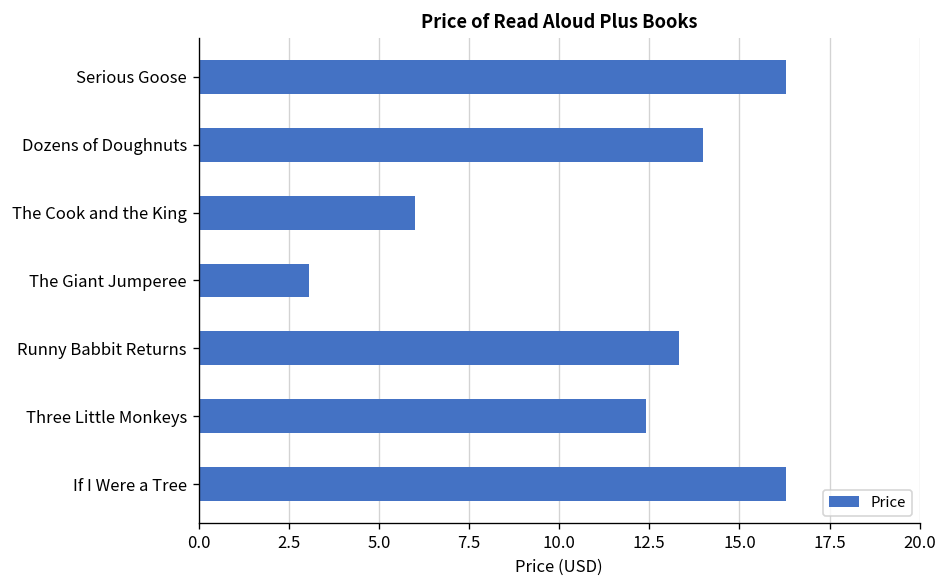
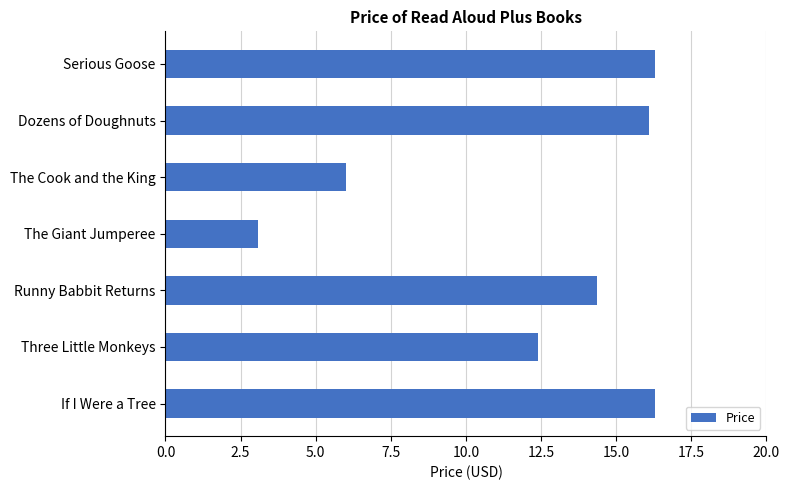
  {
    "Serious Goose": 16.3,
-   "Dozens of Doughnuts": 14.0,
+   "Dozens of Doughnuts": 16.1,
    "The Cook and the King": 6.0,
    "The Giant Jumperee": 3.1,
-   "Runny Babbit Returns": 13.3,
+   "Runny Babbit Returns": 14.4,
    "Three Little Monkeys": 12.4,
    "If I Were a Tree": 16.3
  }
